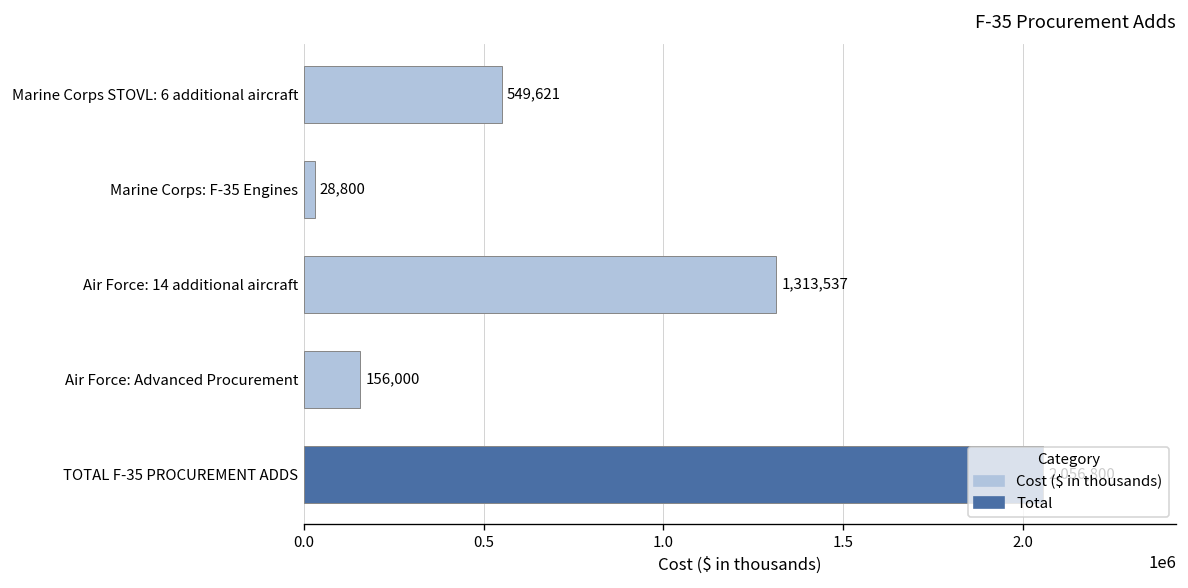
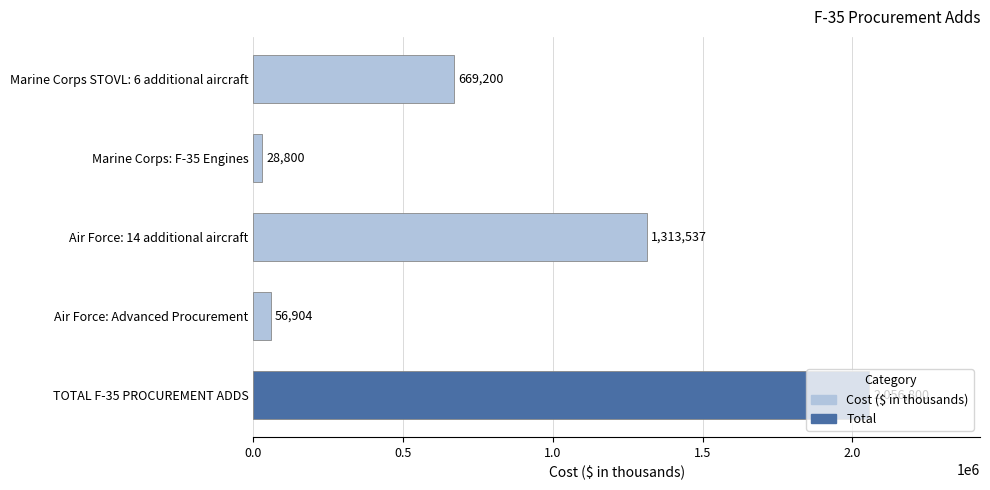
  {
-   "Marine Corps STOVL: 6 additional aircraft": "549,621",
+   "Marine Corps STOVL: 6 additional aircraft": "669,200",
    "Marine Corps: F-35 Engines": "28,800",
    "Air Force: 14 additional aircraft": "1,313,537",
-   "Air Force: Advanced Procurement": "156,000"
+   "Air Force: Advanced Procurement": "56,904"
  }
